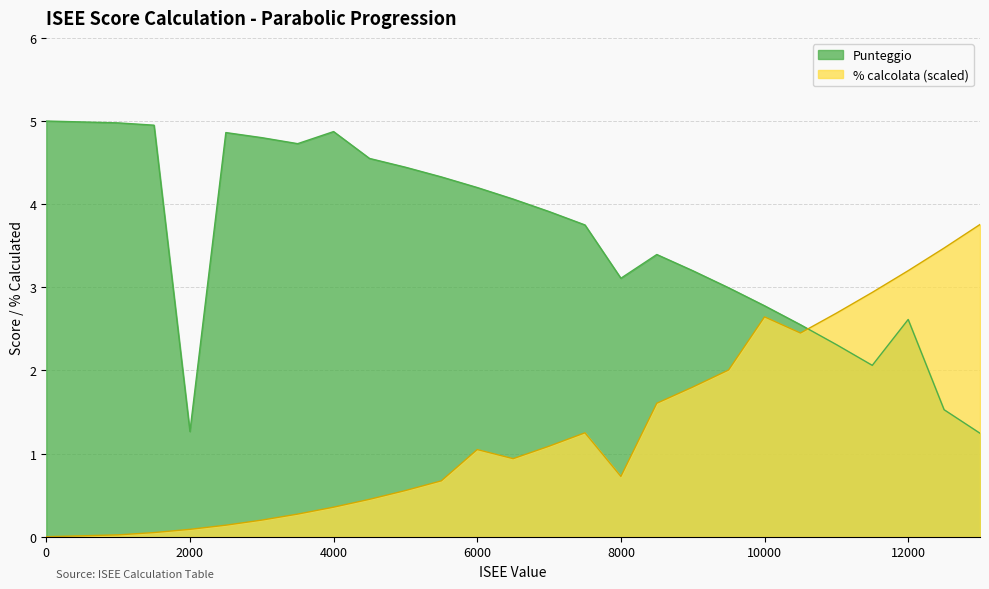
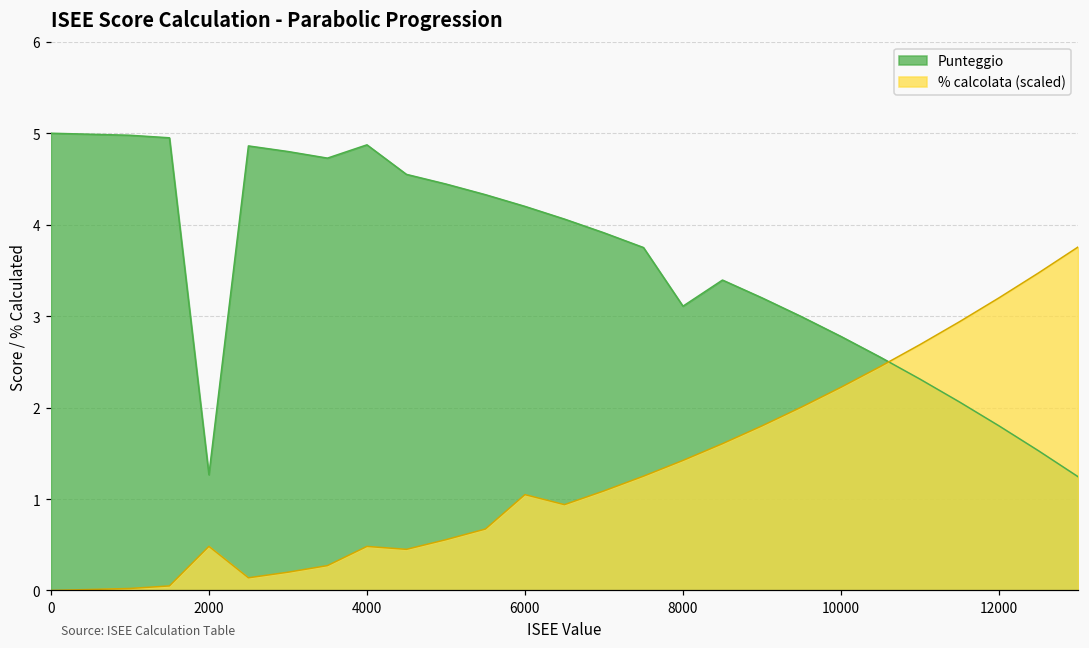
  {
    "Punteggio": {
      "0": 5.0,
      "2000": 1.3,
      "4000": 4.9,
      "6000": 4.2,
      "8000": 3.1,
      "10000": 2.8,
-     "12000": 2.6
+     "12000": 1.8
    },
    "% calcolata (scaled)": {
      "0": 0.0,
-     "2000": 0.1,
-     "4000": 0.4,
+     "2000": 0.5,
+     "4000": 0.5,
      "6000": 1.0,
-     "8000": 0.7,
-     "10000": 2.6,
+     "8000": 1.4,
+     "10000": 2.2,
      "12000": 3.2
    }
  }
